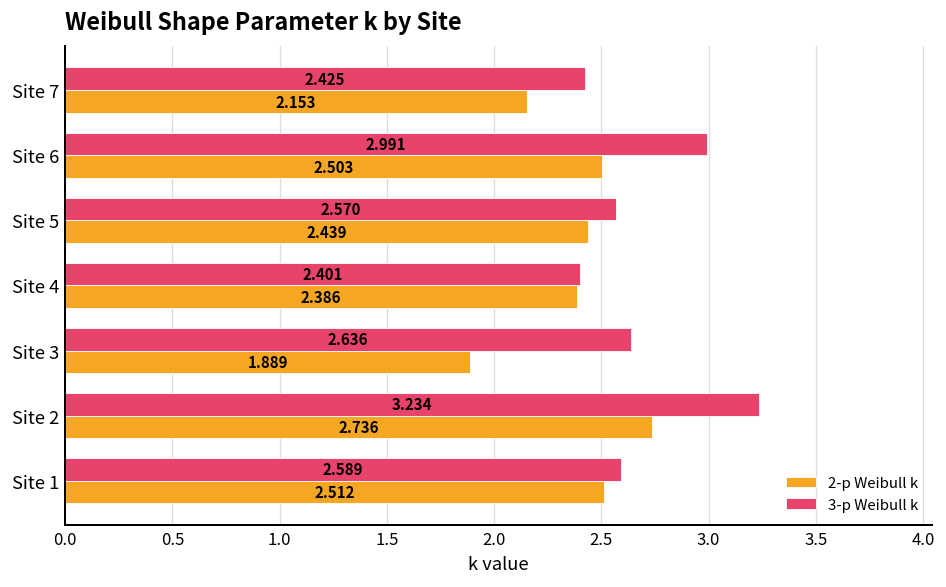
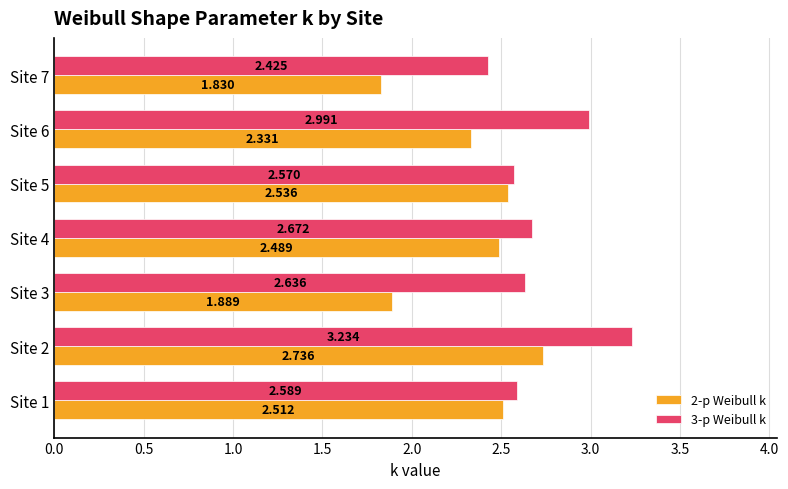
  {
    "2-p Weibull k": {
-     "Site 7": 2.153,
-     "Site 6": 2.503,
-     "Site 5": 2.439,
-     "Site 4": 2.386,
+     "Site 7": 1.830,
+     "Site 6": 2.331,
+     "Site 5": 2.536,
+     "Site 4": 2.489,
      "Site 3": 1.889,
      "Site 2": 2.736,
      "Site 1": 2.512
    },
    "3-p Weibull k": {
      "Site 7": 2.425,
      "Site 6": 2.991,
      "Site 5": 2.570,
-     "Site 4": 2.401,
+     "Site 4": 2.672,
      "Site 3": 2.636,
      "Site 2": 3.234,
      "Site 1": 2.589
    }
  }
